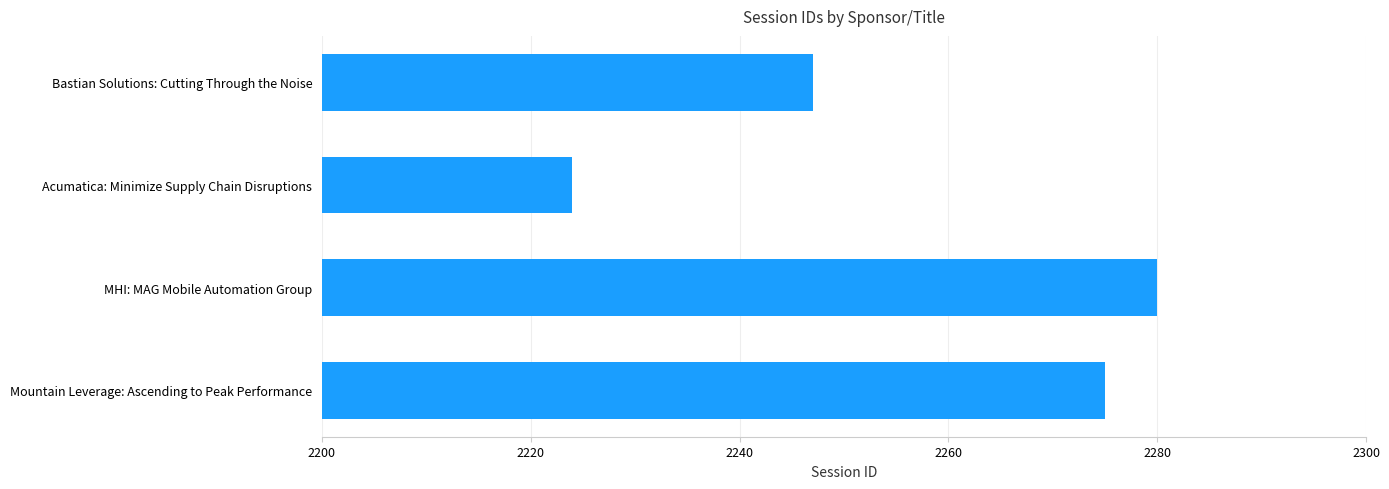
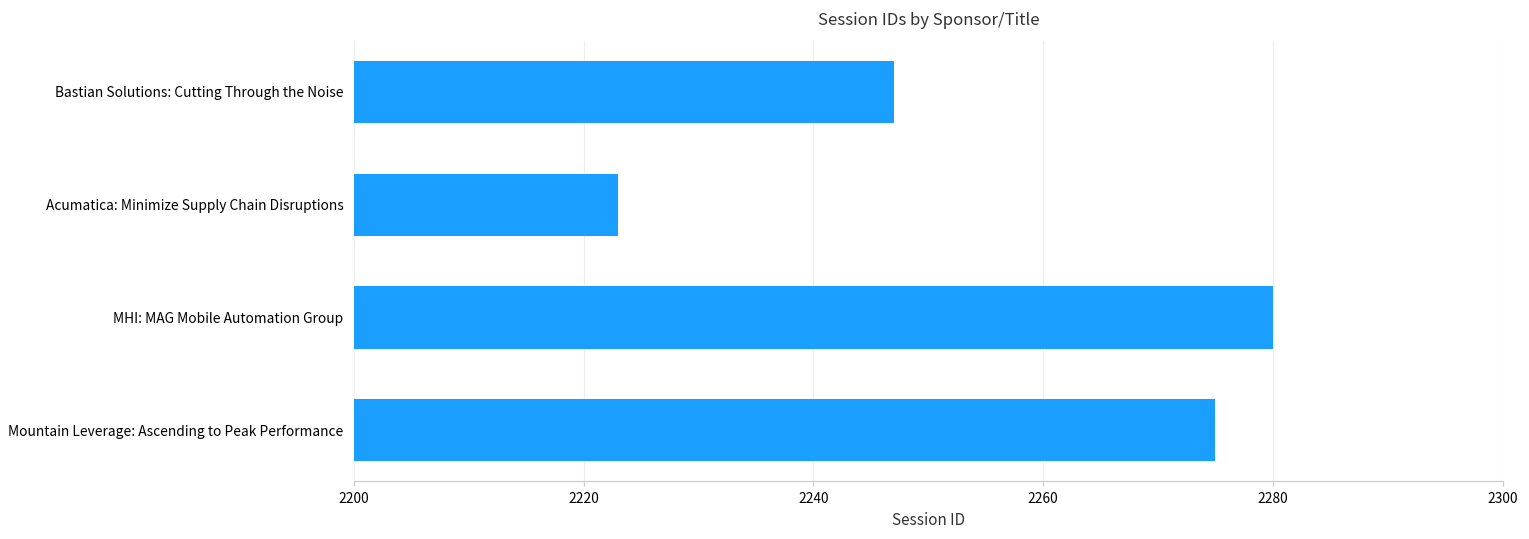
  {
    "Bastian Solutions: Cutting Through the Noise": 2247,
-   "Acumatica: Minimize Supply Chain Disruptions": 2224,
+   "Acumatica: Minimize Supply Chain Disruptions": 2223,
    "MHI: MAG Mobile Automation Group": 2280,
    "Mountain Leverage: Ascending to Peak Performance": 2275
  }
